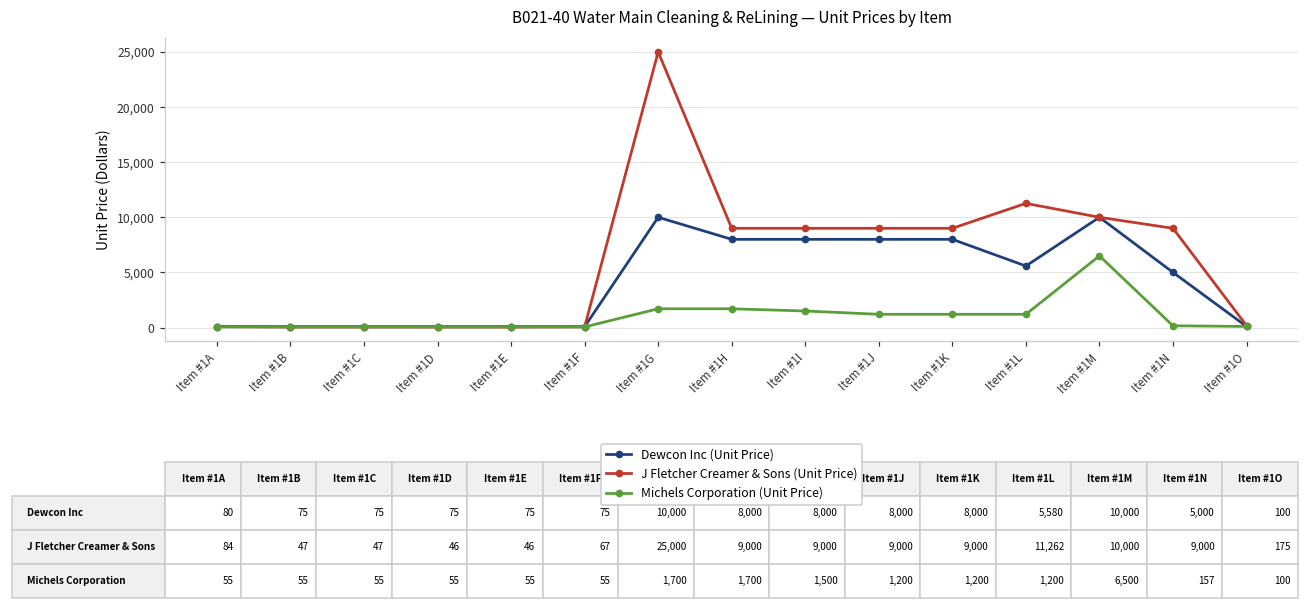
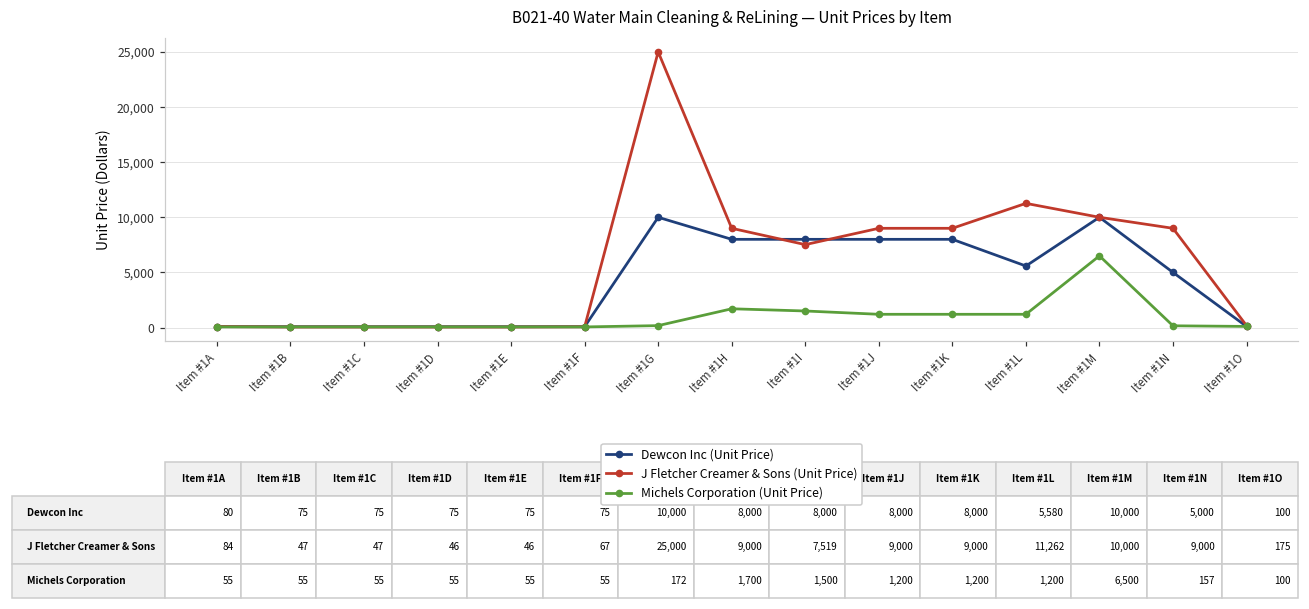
  {
    "Dewcon Inc (Unit Price)": {
      "Item #1G": "10,000",
      "Item #1H": "8,000",
      "Item #1I": "8,000",
      "Item #1J": "8,000",
      "Item #1K": "8,000",
      "Item #1L": "5,600",
      "Item #1N": "5,000"
    },
    "J Fletcher Creamer & Sons (Unit Price)": {
-     "Item #1I": "9,000"
+     "Item #1I": "7,519"
    },
    "Michels Corporation (Unit Price)": {
-     "Item #1G": "1,700"
+     "Item #1G": "172"
    }
  }
